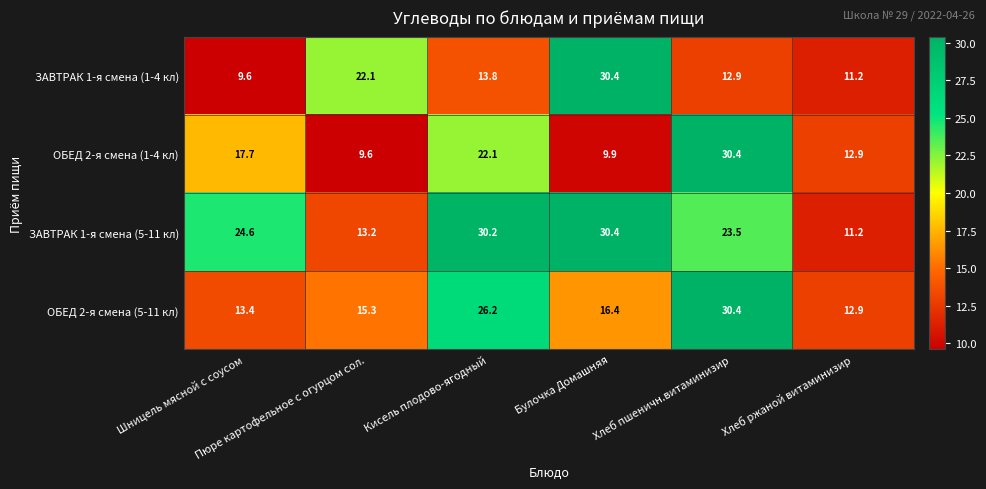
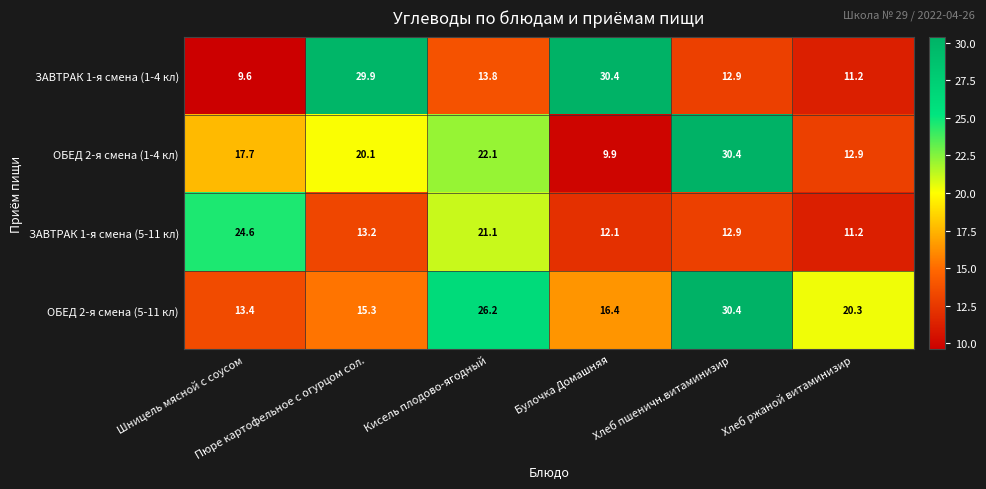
  {
    "ЗАВТРАК 1-я смена (1-4 кл)": {
      "Шницель мясной с соусом": 9.6,
-     "Пюре картофельное с огурцом сол.": 22.1,
+     "Пюре картофельное с огурцом сол.": 29.9,
      "Кисель плодово-ягодный": 13.8,
      "Булочка Домашняя": 30.4,
      "Хлеб пшеничн.витаминизир": 12.9,
      "Хлеб ржаной витаминизир": 11.2
    },
    "ОБЕД 2-я смена (1-4 кл)": {
      "Шницель мясной с соусом": 17.7,
-     "Пюре картофельное с огурцом сол.": 9.6,
+     "Пюре картофельное с огурцом сол.": 20.1,
      "Кисель плодово-ягодный": 22.1,
      "Булочка Домашняя": 9.9,
      "Хлеб пшеничн.витаминизир": 30.4,
      "Хлеб ржаной витаминизир": 12.9
    },
    "ЗАВТРАК 1-я смена (5-11 кл)": {
      "Шницель мясной с соусом": 24.6,
      "Пюре картофельное с огурцом сол.": 13.2,
-     "Кисель плодово-ягодный": 30.2,
-     "Булочка Домашняя": 30.4,
-     "Хлеб пшеничн.витаминизир": 23.5,
+     "Кисель плодово-ягодный": 21.1,
+     "Булочка Домашняя": 12.1,
+     "Хлеб пшеничн.витаминизир": 12.9,
      "Хлеб ржаной витаминизир": 11.2
    },
    "ОБЕД 2-я смена (5-11 кл)": {
      "Шницель мясной с соусом": 13.4,
      "Пюре картофельное с огурцом сол.": 15.3,
      "Кисель плодово-ягодный": 26.2,
      "Булочка Домашняя": 16.4,
      "Хлеб пшеничн.витаминизир": 30.4,
-     "Хлеб ржаной витаминизир": 12.9
+     "Хлеб ржаной витаминизир": 20.3
    }
  }
